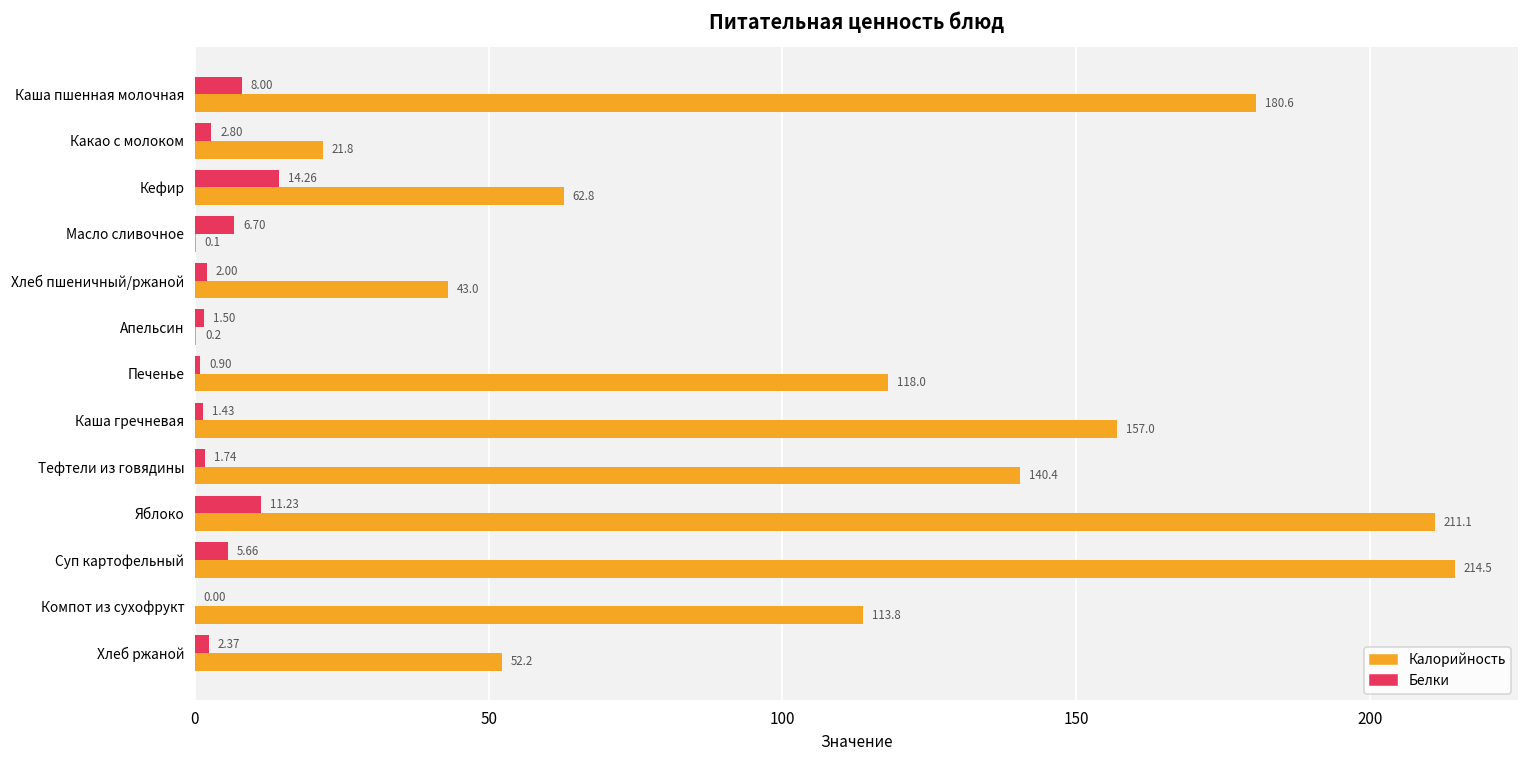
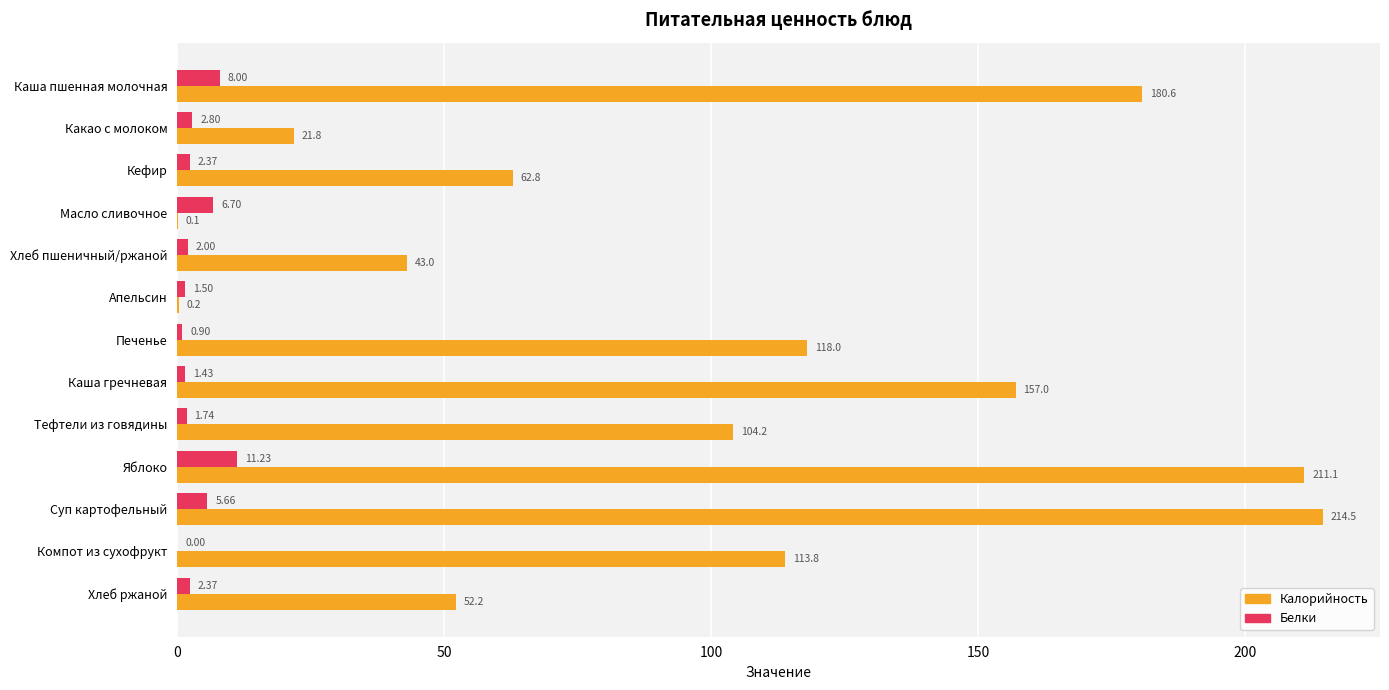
  {
    "Калорийность": {
      "Каша пшенная молочная": 180.6,
      "Какао с молоком": 21.8,
      "Кефир": 62.8,
      "Масло сливочное": 0.1,
      "Хлеб пшеничный/ржаной": 43.0,
      "Апельсин": 0.2,
      "Печенье": 118.0,
      "Каша гречневая": 157.0,
-     "Тефтели из говядины": 140.4,
+     "Тефтели из говядины": 104.2,
      "Яблоко": 211.1,
      "Суп картофельный": 214.5,
      "Компот из сухофрукт": 113.8,
      "Хлеб ржаной": 52.2
    },
    "Белки": {
      "Каша пшенная молочная": 8.00,
      "Какао с молоком": 2.80,
-     "Кефир": 14.26,
+     "Кефир": 2.37,
      "Масло сливочное": 6.70,
      "Хлеб пшеничный/ржаной": 2.00,
      "Апельсин": 1.50,
      "Печенье": 0.90,
      "Каша гречневая": 1.43,
      "Тефтели из говядины": 1.74,
      "Яблоко": 11.23,
      "Суп картофельный": 5.66,
      "Компот из сухофрукт": 0.00,
      "Хлеб ржаной": 2.37
    }
  }
